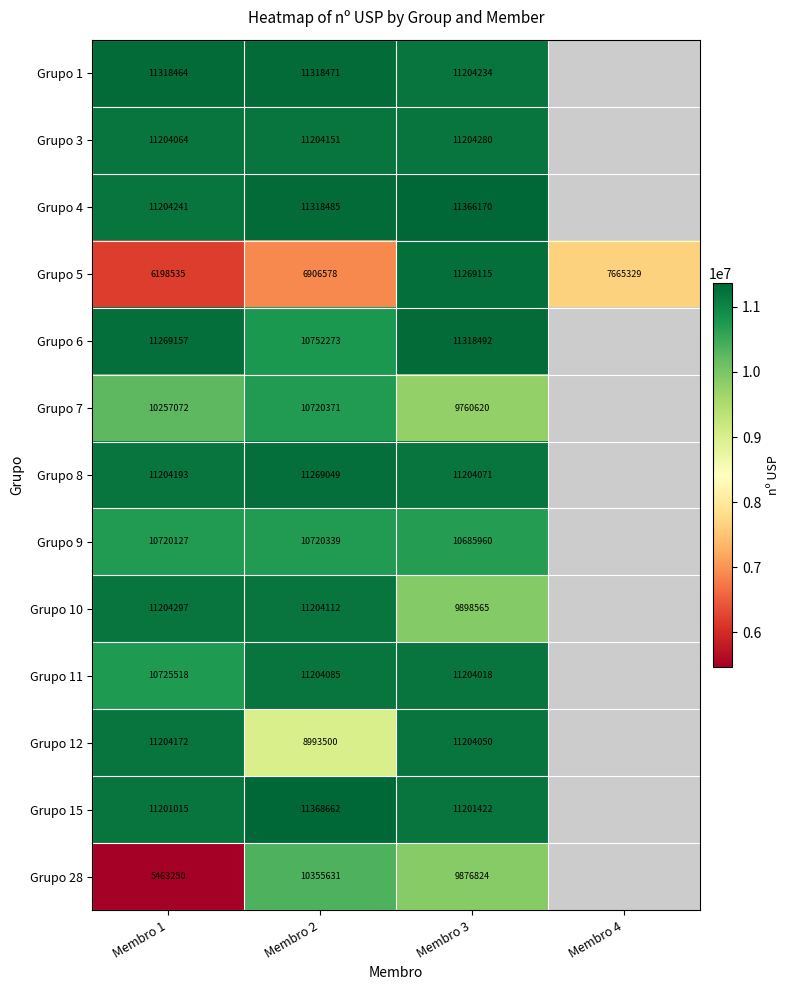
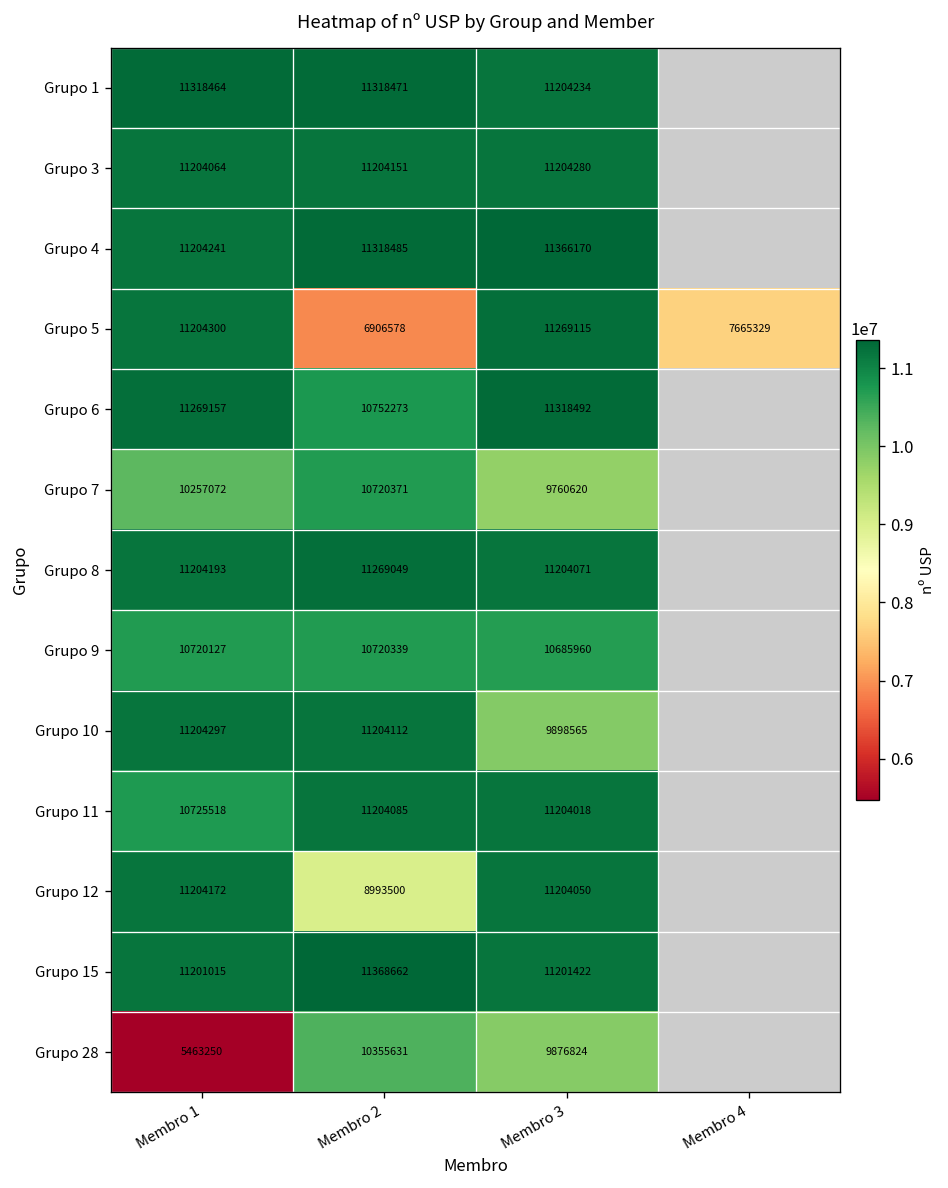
  {
    "Grupo 1": {
      "Membro 1": 11318464,
      "Membro 2": 11318471,
      "Membro 3": 11204234
    },
    "Grupo 3": {
      "Membro 1": 11204064,
      "Membro 2": 11204151,
      "Membro 3": 11204280
    },
    "Grupo 4": {
      "Membro 1": 11204241,
      "Membro 2": 11318485,
      "Membro 3": 11366170
    },
    "Grupo 5": {
-     "Membro 1": 6198535,
+     "Membro 1": 11204300,
      "Membro 2": 6906578,
      "Membro 3": 11269115,
      "Membro 4": 7665329
    },
    "Grupo 6": {
      "Membro 1": 11269157,
      "Membro 2": 10752273,
      "Membro 3": 11318492
    },
    "Grupo 7": {
      "Membro 1": 10257072,
      "Membro 2": 10720371,
      "Membro 3": 9760620
    },
    "Grupo 8": {
      "Membro 1": 11204193,
      "Membro 2": 11269049,
      "Membro 3": 11204071
    },
    "Grupo 9": {
      "Membro 1": 10720127,
      "Membro 2": 10720339,
      "Membro 3": 10685960
    },
    "Grupo 10": {
      "Membro 1": 11204297,
      "Membro 2": 11204112,
      "Membro 3": 9898565
    },
    "Grupo 11": {
      "Membro 1": 10725518,
      "Membro 2": 11204085,
      "Membro 3": 11204018
    },
    "Grupo 12": {
      "Membro 1": 11204172,
      "Membro 2": 8993500,
      "Membro 3": 11204050
    },
    "Grupo 15": {
      "Membro 1": 11201015,
      "Membro 2": 11368662,
      "Membro 3": 11201422
    },
    "Grupo 28": {
      "Membro 1": 5463250,
      "Membro 2": 10355631,
      "Membro 3": 9876824
    }
  }
